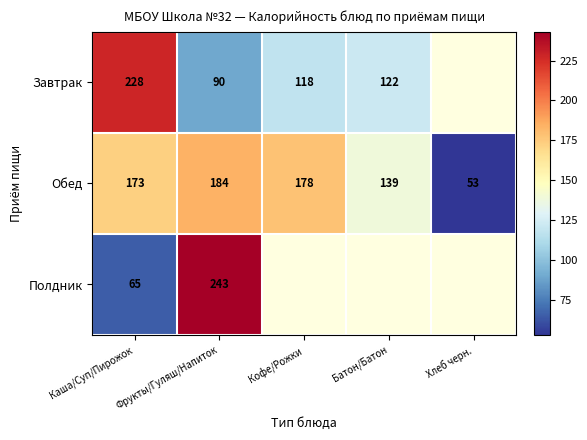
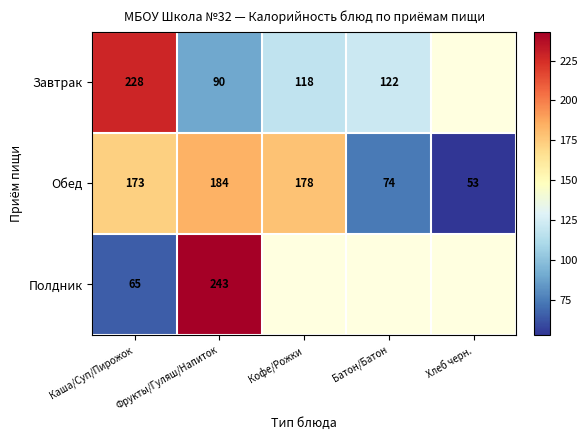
  {
    "Завтрак": {
      "Каша/Суп/Пирожок": 228,
      "Фрукты/Гуляш/Напиток": 90,
      "Кофе/Рожки": 118,
      "Батон/Батон": 122
    },
    "Обед": {
      "Каша/Суп/Пирожок": 173,
      "Фрукты/Гуляш/Напиток": 184,
      "Кофе/Рожки": 178,
-     "Батон/Батон": 139,
+     "Батон/Батон": 74,
      "Хлеб черн.": 53
    },
    "Полдник": {
      "Каша/Суп/Пирожок": 65,
      "Фрукты/Гуляш/Напиток": 243
    }
  }
